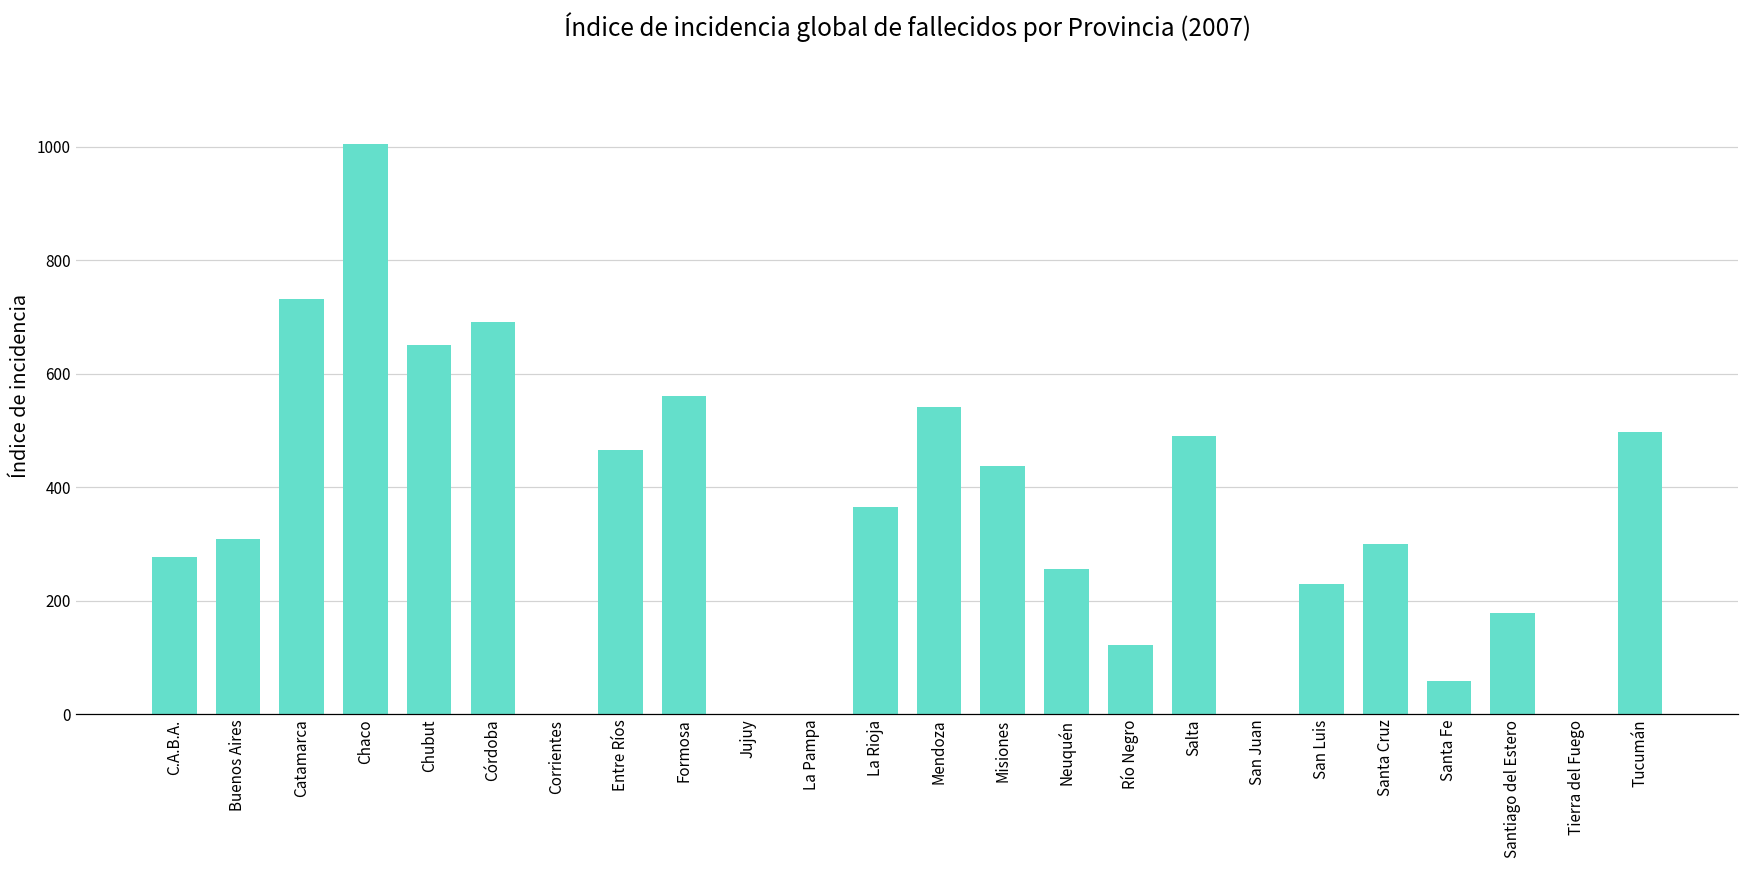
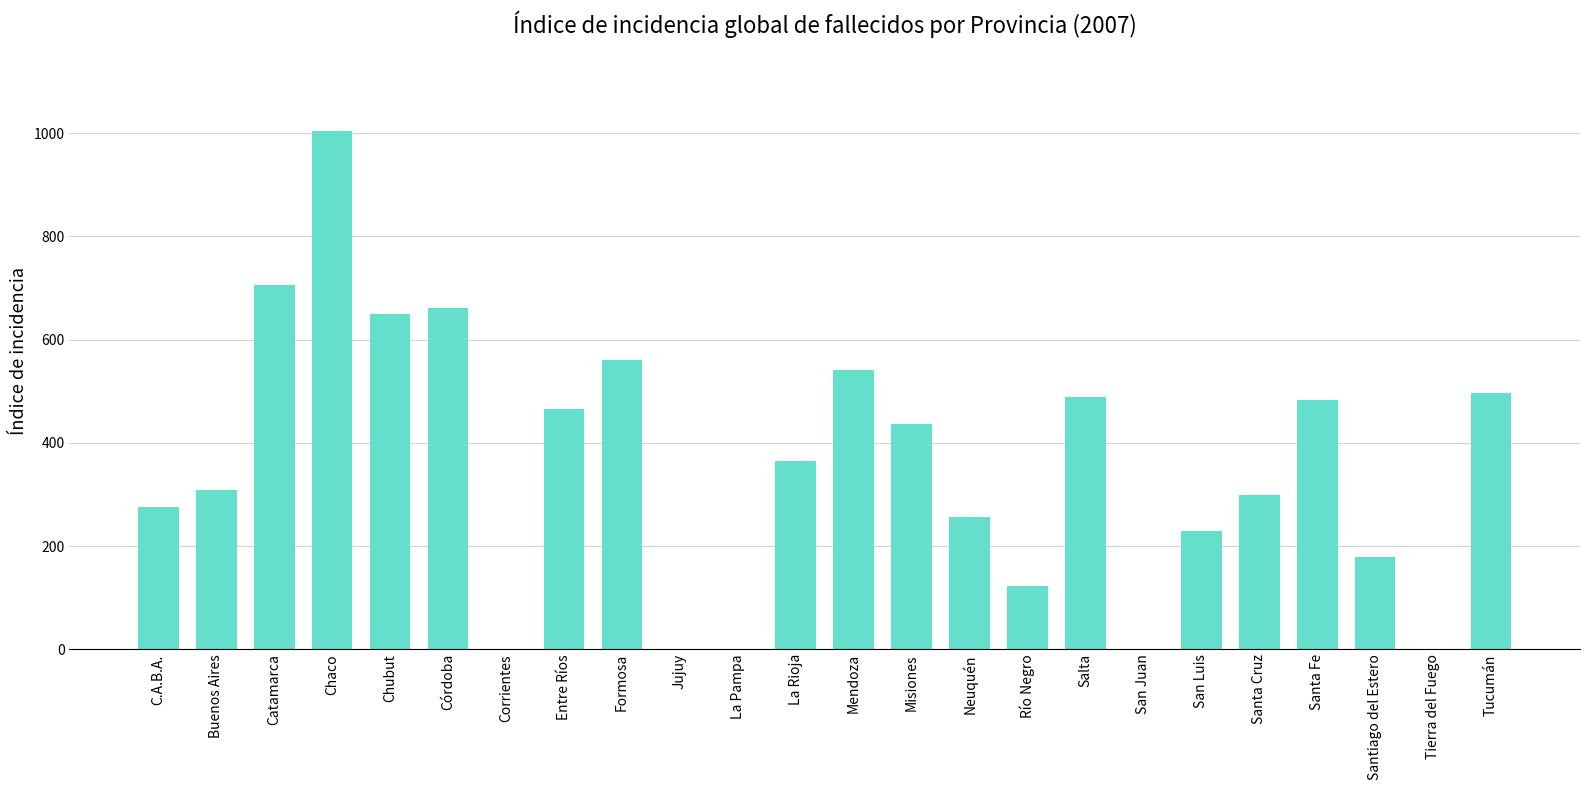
  {
    "C.A.B.A.": 280,
    "Buenos Aires": 310,
-   "Catamarca": 730,
+   "Catamarca": 710,
    "Chaco": 1000,
    "Chubut": 650,
-   "Córdoba": 690,
+   "Córdoba": 660,
    "Corrientes": 0,
    "Entre Ríos": 460,
    "Formosa": 560,
    "Jujuy": 0,
    "La Pampa": 0,
    "La Rioja": 370,
    "Mendoza": 540,
    "Misiones": 440,
    "Neuquén": 260,
    "Río Negro": 120,
    "Salta": 490,
    "San Juan": 0,
    "San Luis": 230,
    "Santa Cruz": 300,
-   "Santa Fe": 60,
+   "Santa Fe": 480,
    "Santiago del Estero": 180,
    "Tierra del Fuego": 0,
    "Tucumán": 500
  }
